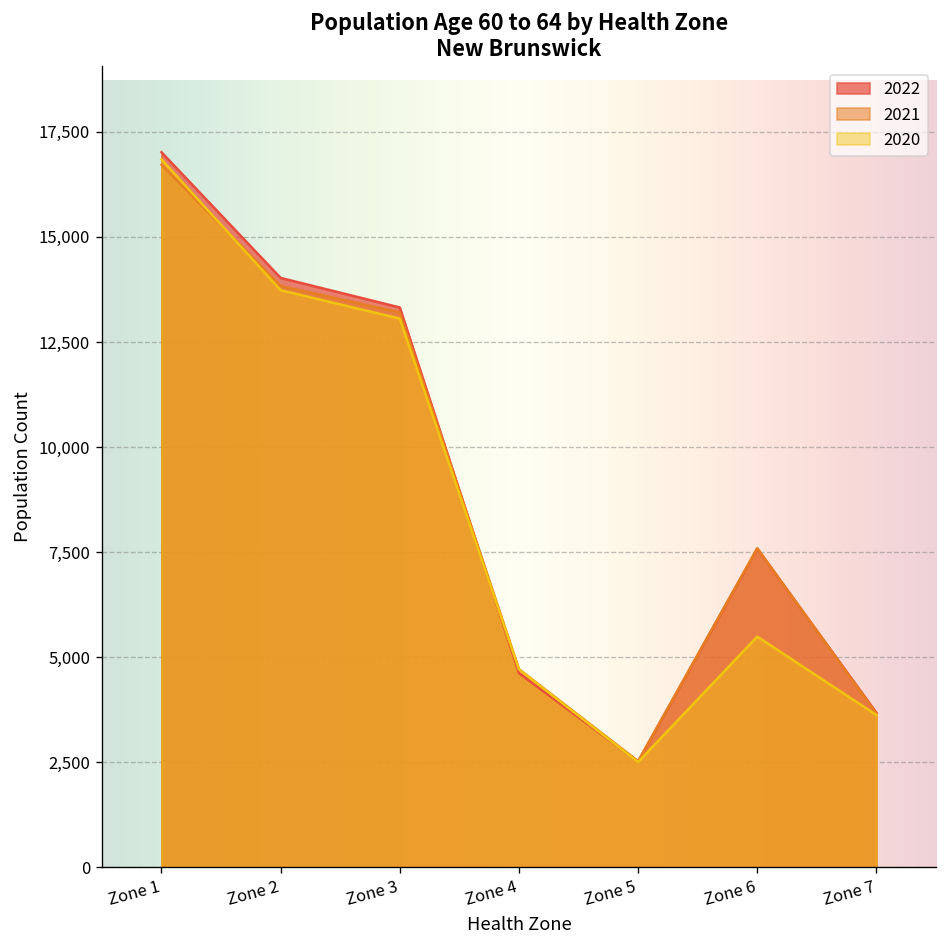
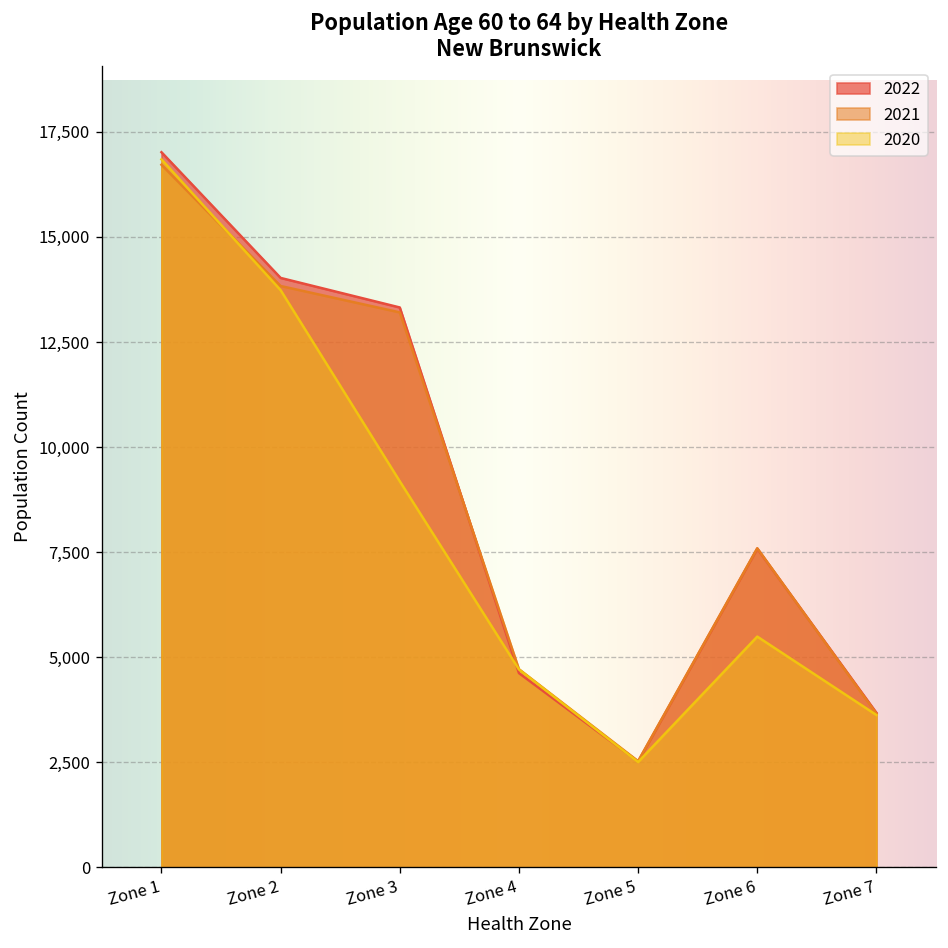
  {
    "2020": {
      "Zone 1": "16,800",
      "Zone 2": "13,700",
-     "Zone 3": "13,100",
+     "Zone 3": "9,200",
      "Zone 6": "5,500"
    }
  }
